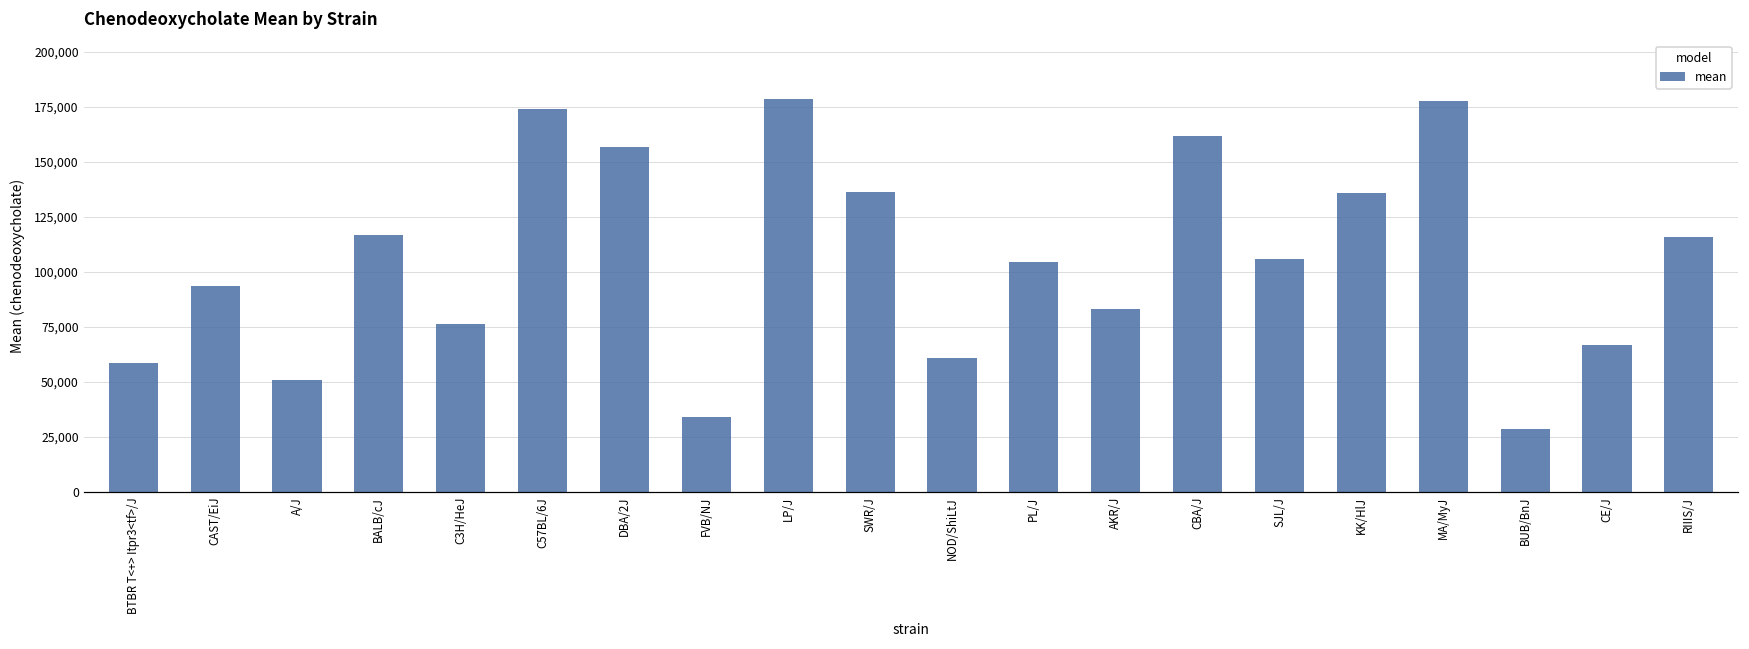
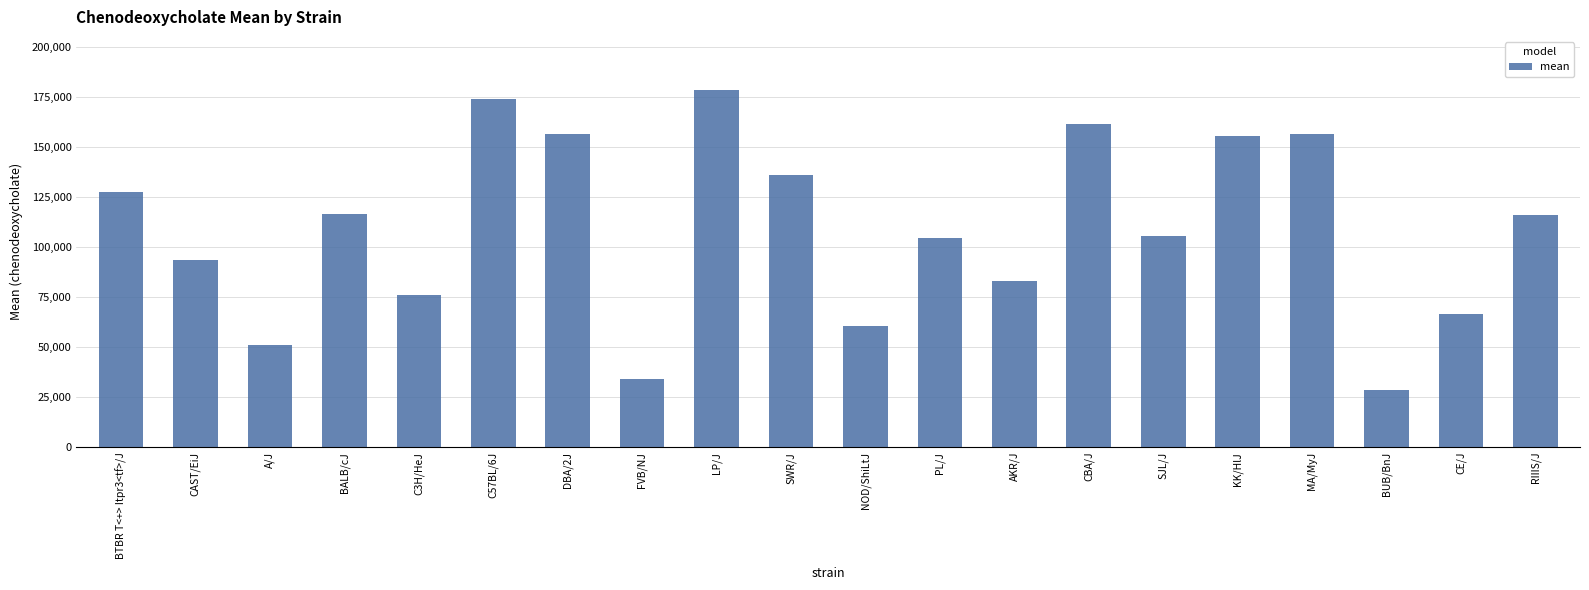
  {
-   "BTBR T<+> Itpr3<tf>/J": "58,000",
+   "BTBR T<+> Itpr3<tf>/J": "127,000",
    "CAST/EiJ": "93,000",
    "A/J": "51,000",
    "BALB/cJ": "116,000",
    "C3H/HeJ": "76,000",
    "C57BL/6J": "174,000",
    "DBA/2J": "157,000",
    "FVB/NJ": "34,000",
    "LP/J": "178,000",
    "SWR/J": "136,000",
    "NOD/ShiLtJ": "61,000",
    "PL/J": "104,000",
    "AKR/J": "83,000",
    "CBA/J": "162,000",
    "SJL/J": "106,000",
-   "KK/HlJ": "136,000",
-   "MA/MyJ": "177,000",
+   "KK/HlJ": "156,000",
+   "MA/MyJ": "157,000",
    "BUB/BnJ": "28,000",
    "CE/J": "67,000",
    "RIIIS/J": "116,000"
  }
